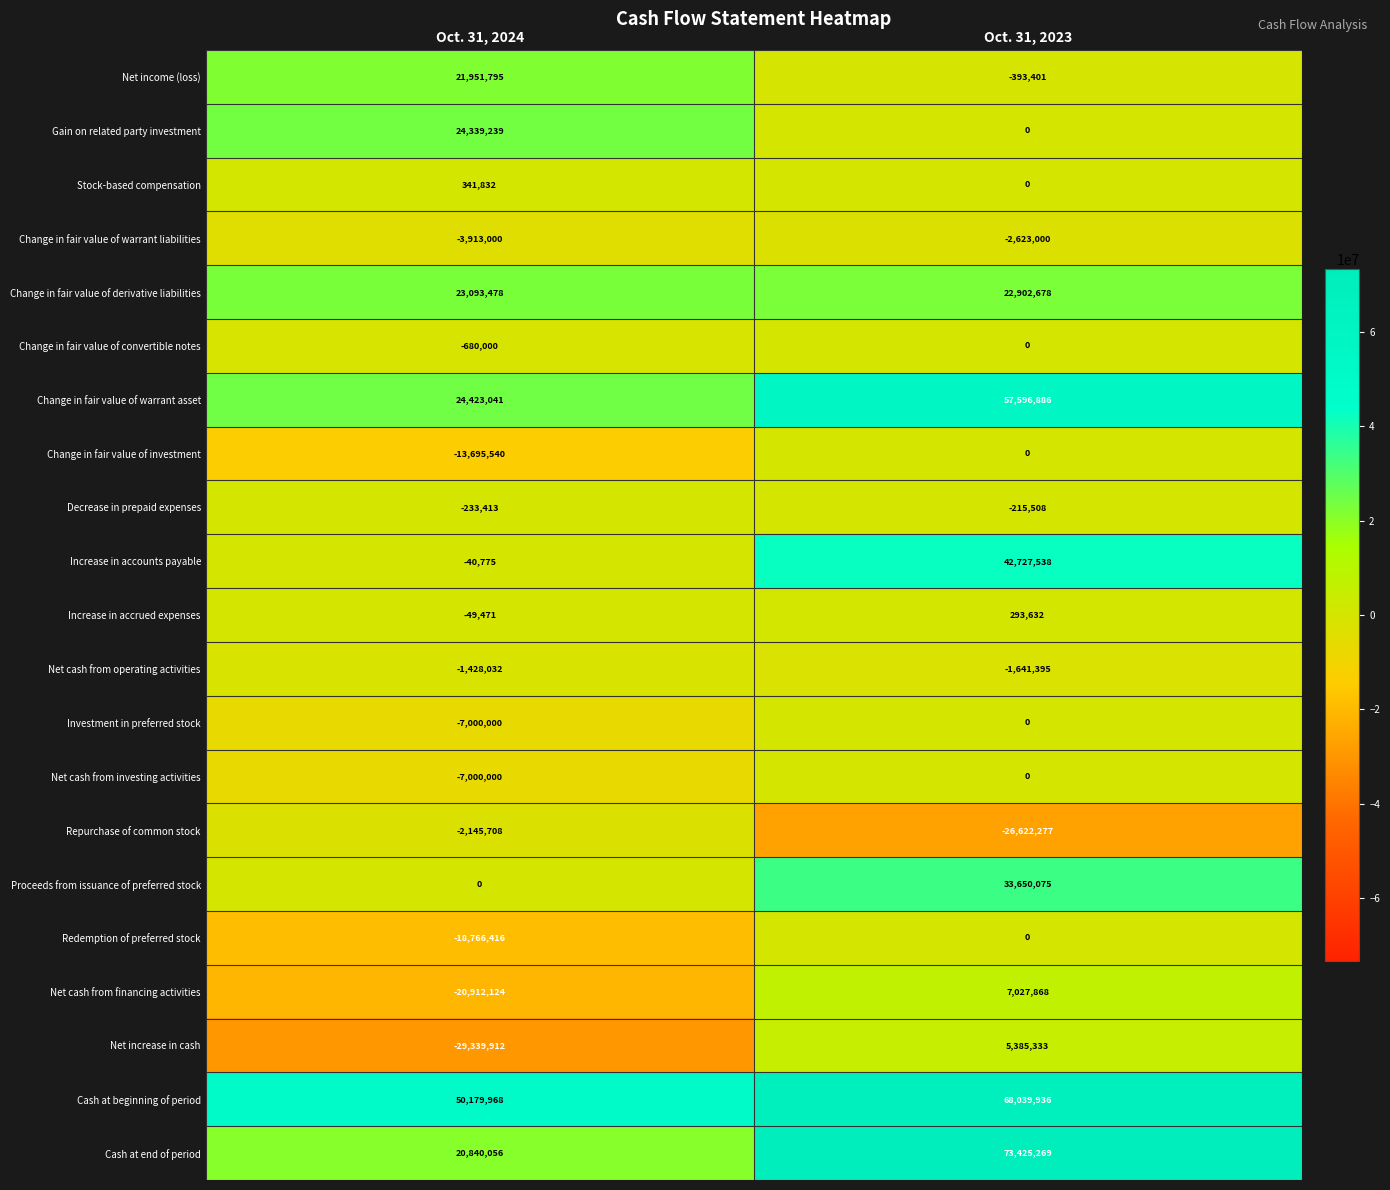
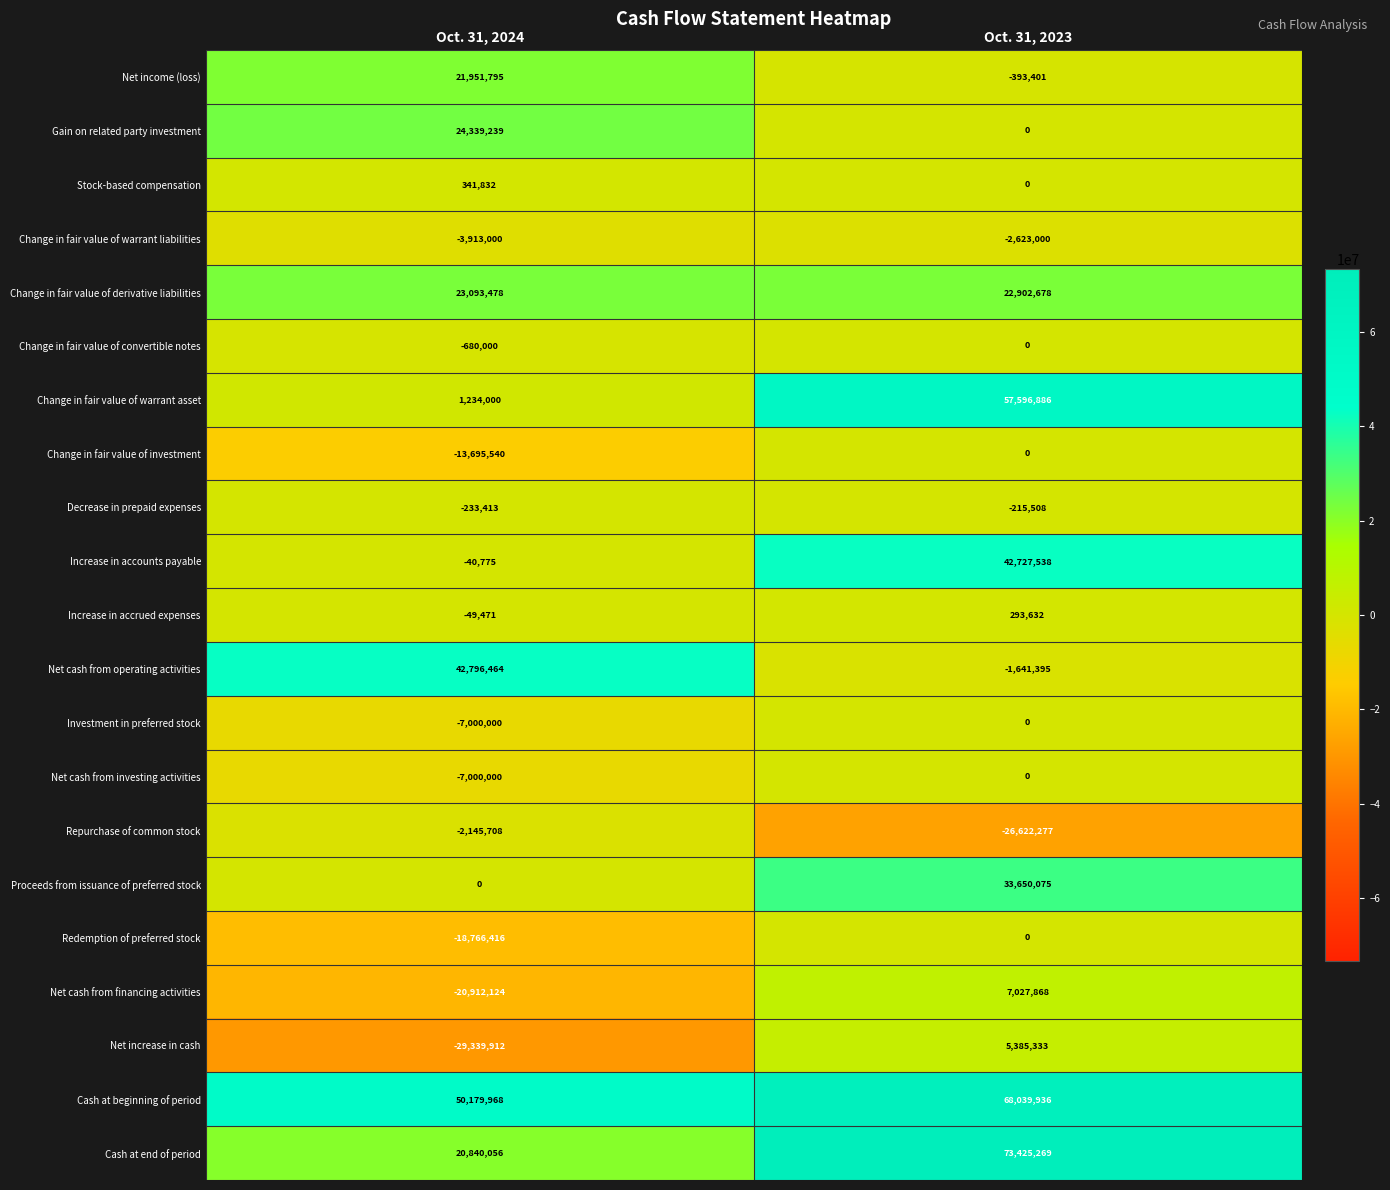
  {
    "Net income (loss)": {
      "Oct. 31, 2024": "21,951,795",
      "Oct. 31, 2023": "-393,401"
    },
    "Gain on related party investment": {
      "Oct. 31, 2024": "24,339,239",
      "Oct. 31, 2023": "0"
    },
    "Stock-based compensation": {
      "Oct. 31, 2024": "341,832",
      "Oct. 31, 2023": "0"
    },
    "Change in fair value of warrant liabilities": {
      "Oct. 31, 2024": "-3,913,000",
      "Oct. 31, 2023": "-2,623,000"
    },
    "Change in fair value of derivative liabilities": {
      "Oct. 31, 2024": "23,093,478",
      "Oct. 31, 2023": "22,902,678"
    },
    "Change in fair value of convertible notes": {
      "Oct. 31, 2024": "-680,000",
      "Oct. 31, 2023": "0"
    },
    "Change in fair value of warrant asset": {
-     "Oct. 31, 2024": "24,423,041",
+     "Oct. 31, 2024": "1,234,000",
      "Oct. 31, 2023": "57,596,886"
    },
    "Change in fair value of investment": {
      "Oct. 31, 2024": "-13,695,540",
      "Oct. 31, 2023": "0"
    },
    "Decrease in prepaid expenses": {
      "Oct. 31, 2024": "-233,413",
      "Oct. 31, 2023": "-215,508"
    },
    "Increase in accounts payable": {
      "Oct. 31, 2024": "-40,775",
      "Oct. 31, 2023": "42,727,538"
    },
    "Increase in accrued expenses": {
      "Oct. 31, 2024": "-49,471",
      "Oct. 31, 2023": "293,632"
    },
    "Net cash from operating activities": {
-     "Oct. 31, 2024": "-1,428,032",
+     "Oct. 31, 2024": "42,796,464",
      "Oct. 31, 2023": "-1,641,395"
    },
    "Investment in preferred stock": {
      "Oct. 31, 2024": "-7,000,000",
      "Oct. 31, 2023": "0"
    },
    "Net cash from investing activities": {
      "Oct. 31, 2024": "-7,000,000",
      "Oct. 31, 2023": "0"
    },
    "Repurchase of common stock": {
      "Oct. 31, 2024": "-2,145,708",
      "Oct. 31, 2023": "-26,622,277"
    },
    "Proceeds from issuance of preferred stock": {
      "Oct. 31, 2024": "0",
      "Oct. 31, 2023": "33,650,075"
    },
    "Redemption of preferred stock": {
      "Oct. 31, 2024": "-18,766,416",
      "Oct. 31, 2023": "0"
    },
    "Net cash from financing activities": {
      "Oct. 31, 2024": "-20,912,124",
      "Oct. 31, 2023": "7,027,868"
    },
    "Net increase in cash": {
      "Oct. 31, 2024": "-29,339,912",
      "Oct. 31, 2023": "5,385,333"
    },
    "Cash at beginning of period": {
      "Oct. 31, 2024": "50,179,968",
      "Oct. 31, 2023": "68,039,936"
    },
    "Cash at end of period": {
      "Oct. 31, 2024": "20,840,056",
      "Oct. 31, 2023": "73,425,269"
    }
  }
